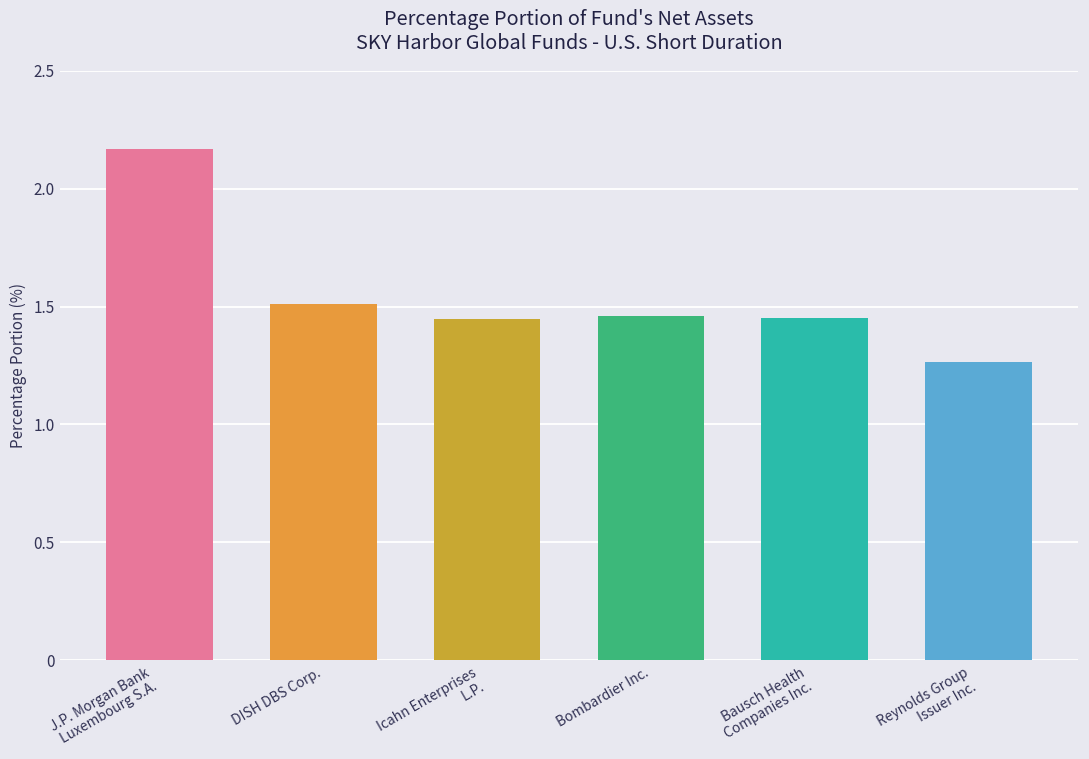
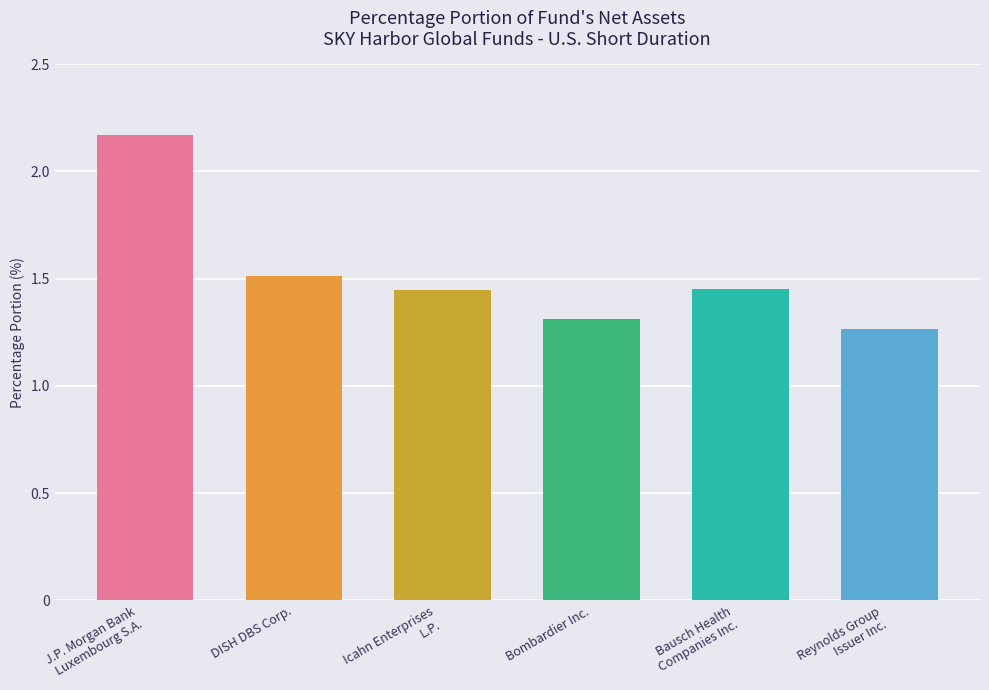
  {
    "J.P. Morgan Bank Luxembourg S.A.": 2.17,
    "DISH DBS Corp.": 1.51,
    "Icahn Enterprises L.P.": 1.45,
-   "Bombardier Inc.": 1.46,
+   "Bombardier Inc.": 1.31,
    "Bausch Health Companies Inc.": 1.45,
    "Reynolds Group Issuer Inc.": 1.26
  }
